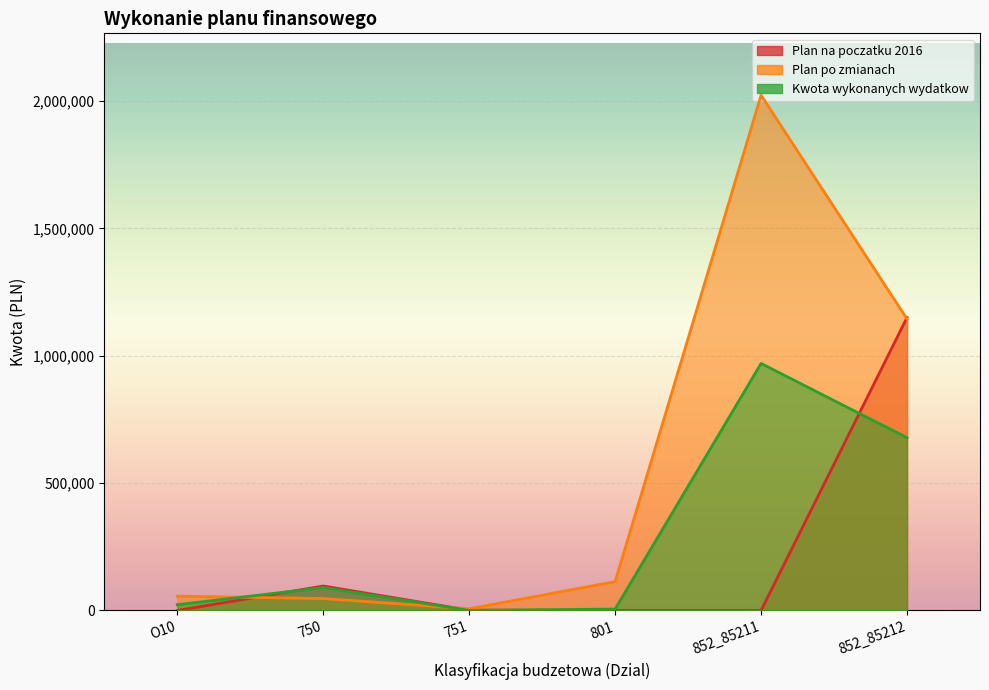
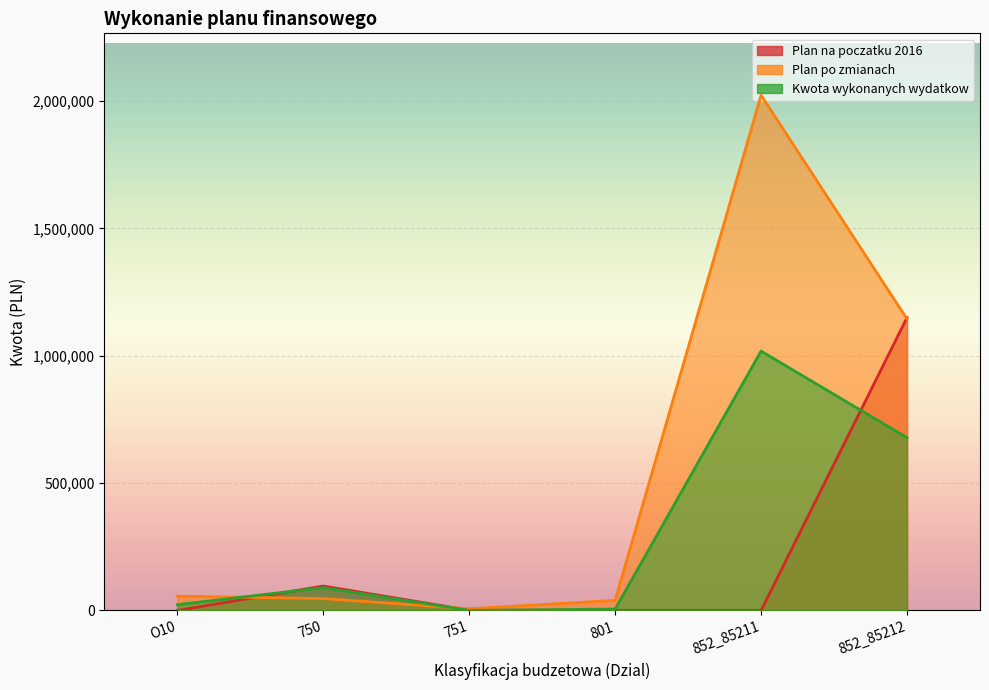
  {
    "Plan na poczatku 2016": {
      "O10": "0",
      "852_85211": "0"
    },
    "Plan po zmianach": {
      "O10": "60,000",
      "750": "50,000",
-     "801": "110,000"
+     "801": "40,000"
    },
    "Kwota wykonanych wydatkow": {
      "O10": "20,000",
-     "852_85211": "970,000",
+     "852_85211": "1,020,000",
      "852_85212": "680,000"
    }
  }
